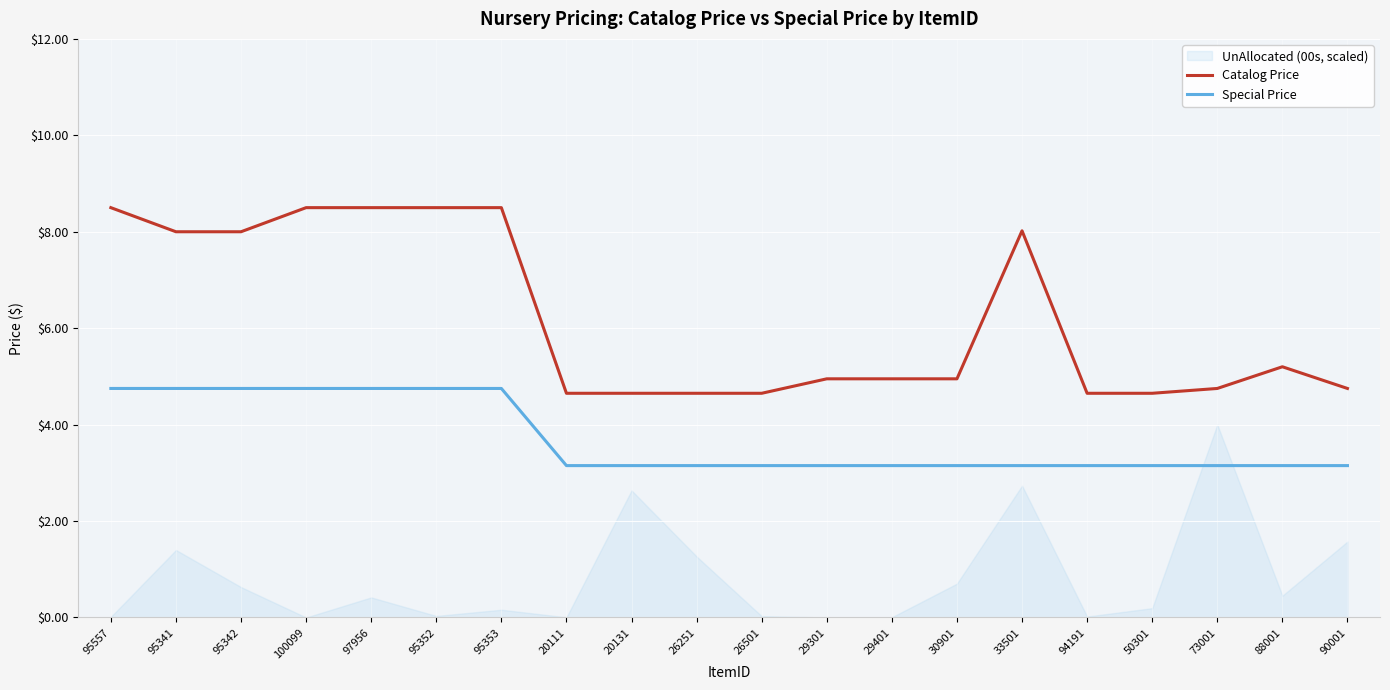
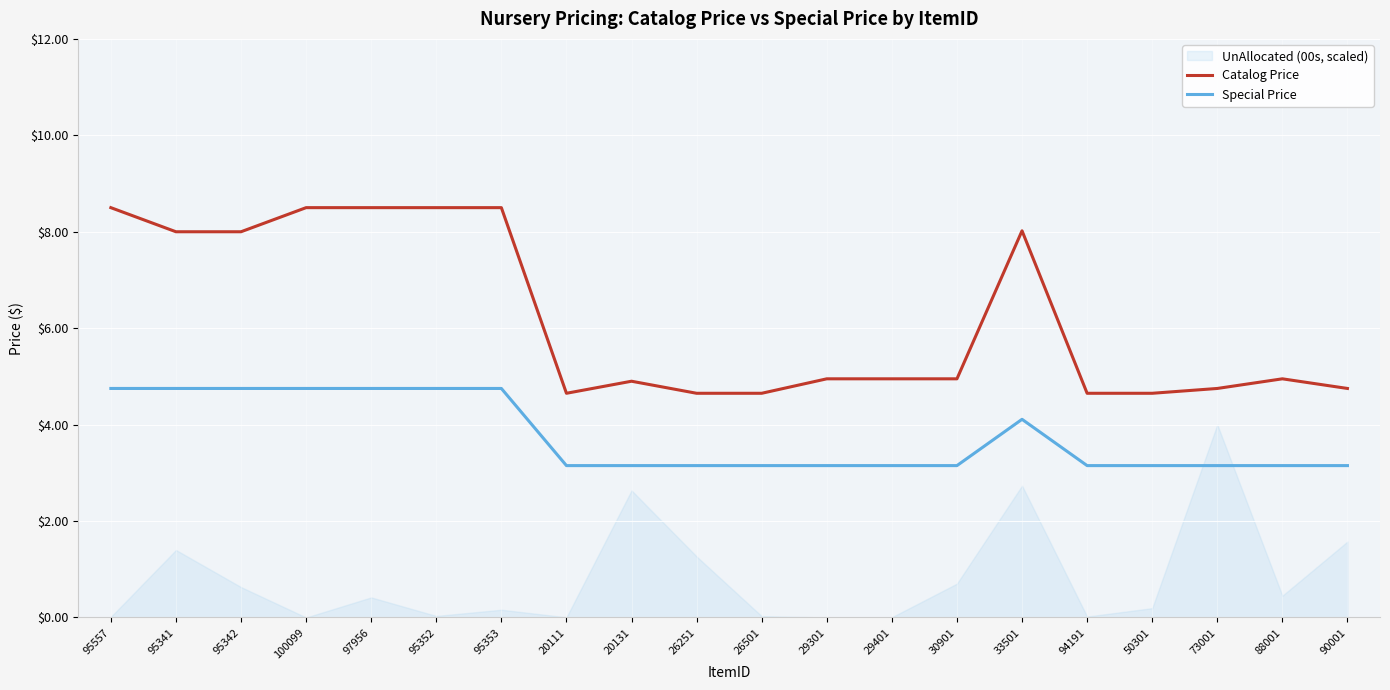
  {
    "Catalog Price": {
      "95557": "$8.5",
      "95341": "$8.0",
      "95342": "$8.0",
      "100099": "$8.5",
      "97956": "$8.5",
      "95352": "$8.5",
      "95353": "$8.5",
      "20111": "$4.7",
-     "20131": "$4.7",
+     "20131": "$4.9",
      "26251": "$4.7",
      "26501": "$4.7",
      "29301": "$5.0",
      "29401": "$5.0",
      "30901": "$5.0",
      "33501": "$8.0",
      "94191": "$4.7",
      "50301": "$4.7",
      "73001": "$4.8",
-     "88001": "$5.2",
+     "88001": "$5.0",
      "90001": "$4.8"
    },
    "UnAllocated (00s, scaled)": {
      "95341": "$1.4",
      "95342": "$0.6",
      "100099": "$0.0",
      "97956": "$0.4",
      "95353": "$0.2",
      "20131": "$2.6",
      "26251": "$1.3",
      "29301": "$0.0",
      "30901": "$0.7",
      "33501": "$2.7",
      "50301": "$0.2",
      "73001": "$4.0",
      "88001": "$0.5",
      "90001": "$1.6"
    },
    "Special Price": {
      "95557": "$4.8",
      "95341": "$4.8",
      "95342": "$4.8",
      "100099": "$4.8",
      "97956": "$4.8",
      "95352": "$4.8",
      "95353": "$4.8",
      "20111": "$3.2",
      "20131": "$3.2",
      "26251": "$3.2",
      "26501": "$3.2",
      "29301": "$3.2",
      "29401": "$3.2",
      "30901": "$3.2",
-     "33501": "$3.2",
+     "33501": "$4.1",
      "94191": "$3.2",
      "50301": "$3.2",
      "73001": "$3.2",
      "88001": "$3.2",
      "90001": "$3.2"
    }
  }
